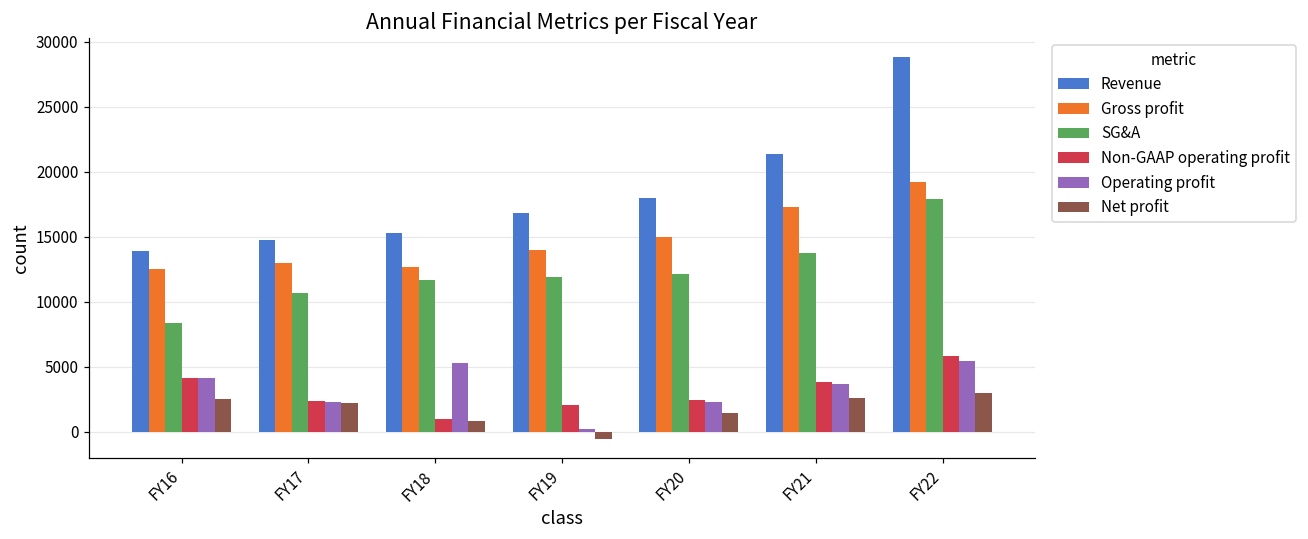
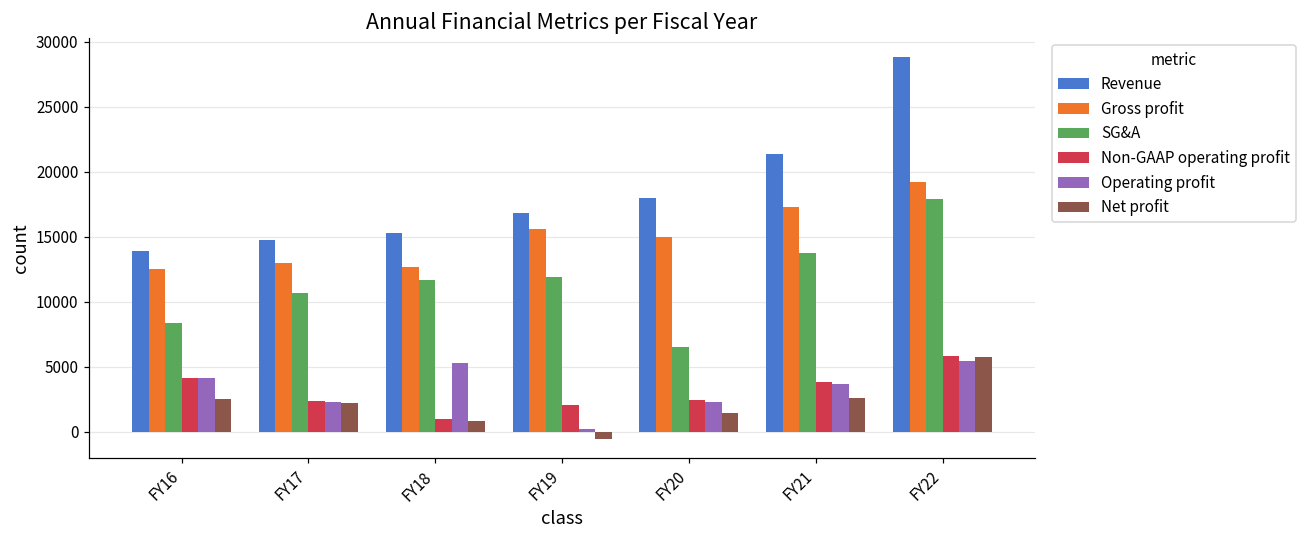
  {
    "Revenue": {
      "FY16": 13900,
      "FY17": 14700,
      "FY18": 15300,
      "FY19": 16800,
      "FY20": 17900,
      "FY21": 21400,
      "FY22": 28800
    },
    "Gross profit": {
      "FY16": 12500,
      "FY17": 13000,
      "FY18": 12700,
-     "FY19": 14000,
+     "FY19": 15500,
      "FY20": 15000,
      "FY21": 17300,
      "FY22": 19200
    },
    "SG&A": {
      "FY16": 8400,
      "FY17": 10700,
      "FY18": 11700,
      "FY19": 11900,
-     "FY20": 12200,
+     "FY20": 6500,
      "FY21": 13700,
      "FY22": 17900
    },
    "Non-GAAP operating profit": {
      "FY16": 4100,
      "FY17": 2300,
      "FY18": 1000,
      "FY19": 2100,
      "FY20": 2500,
      "FY21": 3800,
      "FY22": 5900
    },
    "Operating profit": {
      "FY16": 4200,
      "FY17": 2200,
      "FY18": 5300,
      "FY20": 2300,
      "FY21": 3700,
      "FY22": 5400
    },
    "Net profit": {
      "FY16": 2500,
      "FY17": 2200,
      "FY18": 800,
      "FY19": -500,
      "FY20": 1500,
      "FY21": 2600,
-     "FY22": 3000
+     "FY22": 5700
    }
  }
